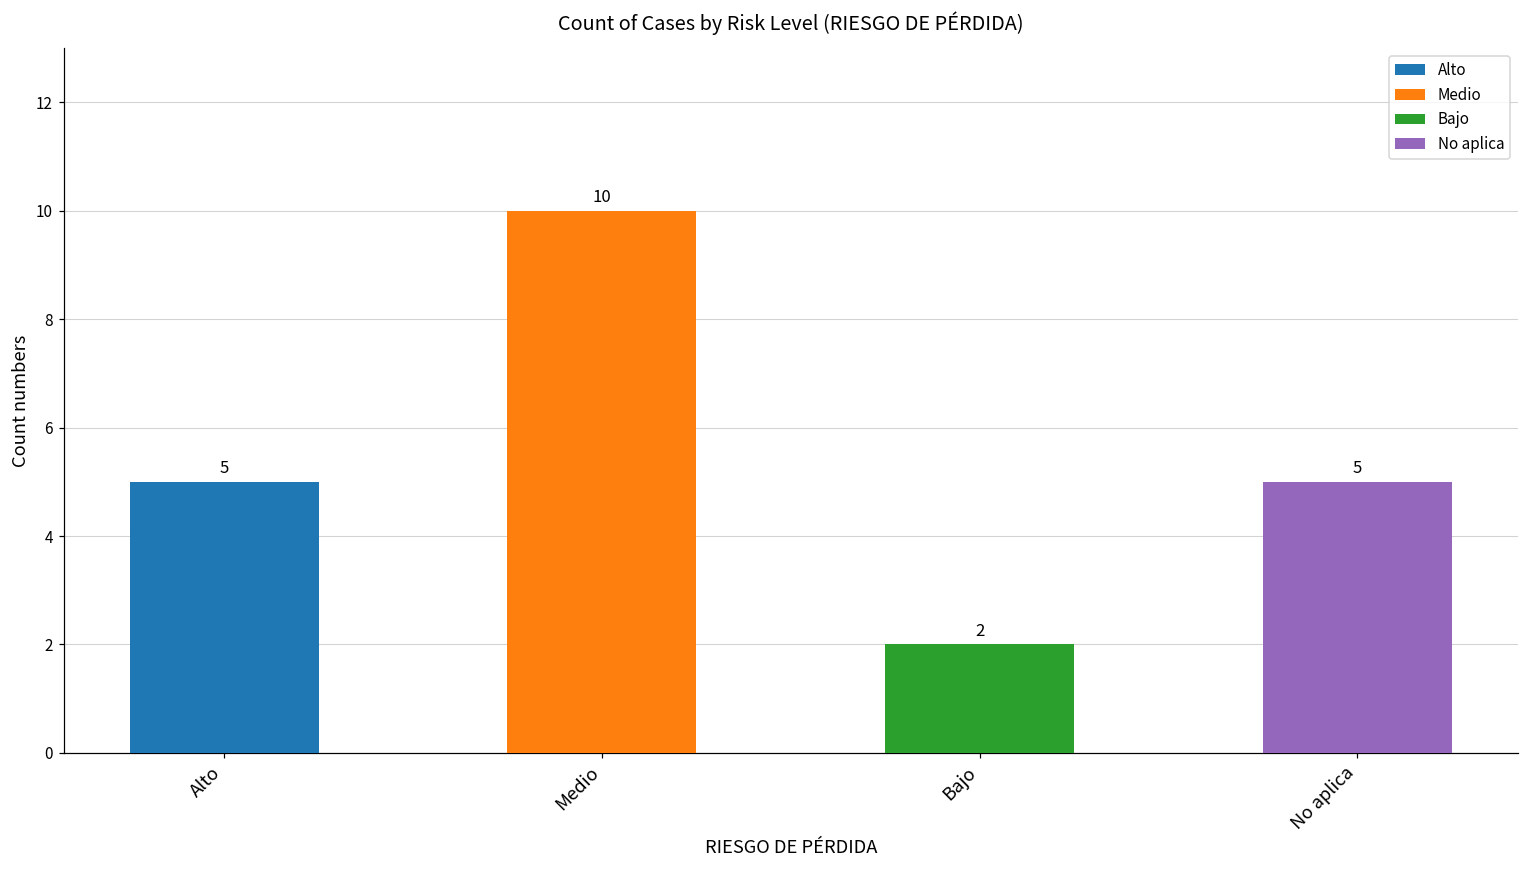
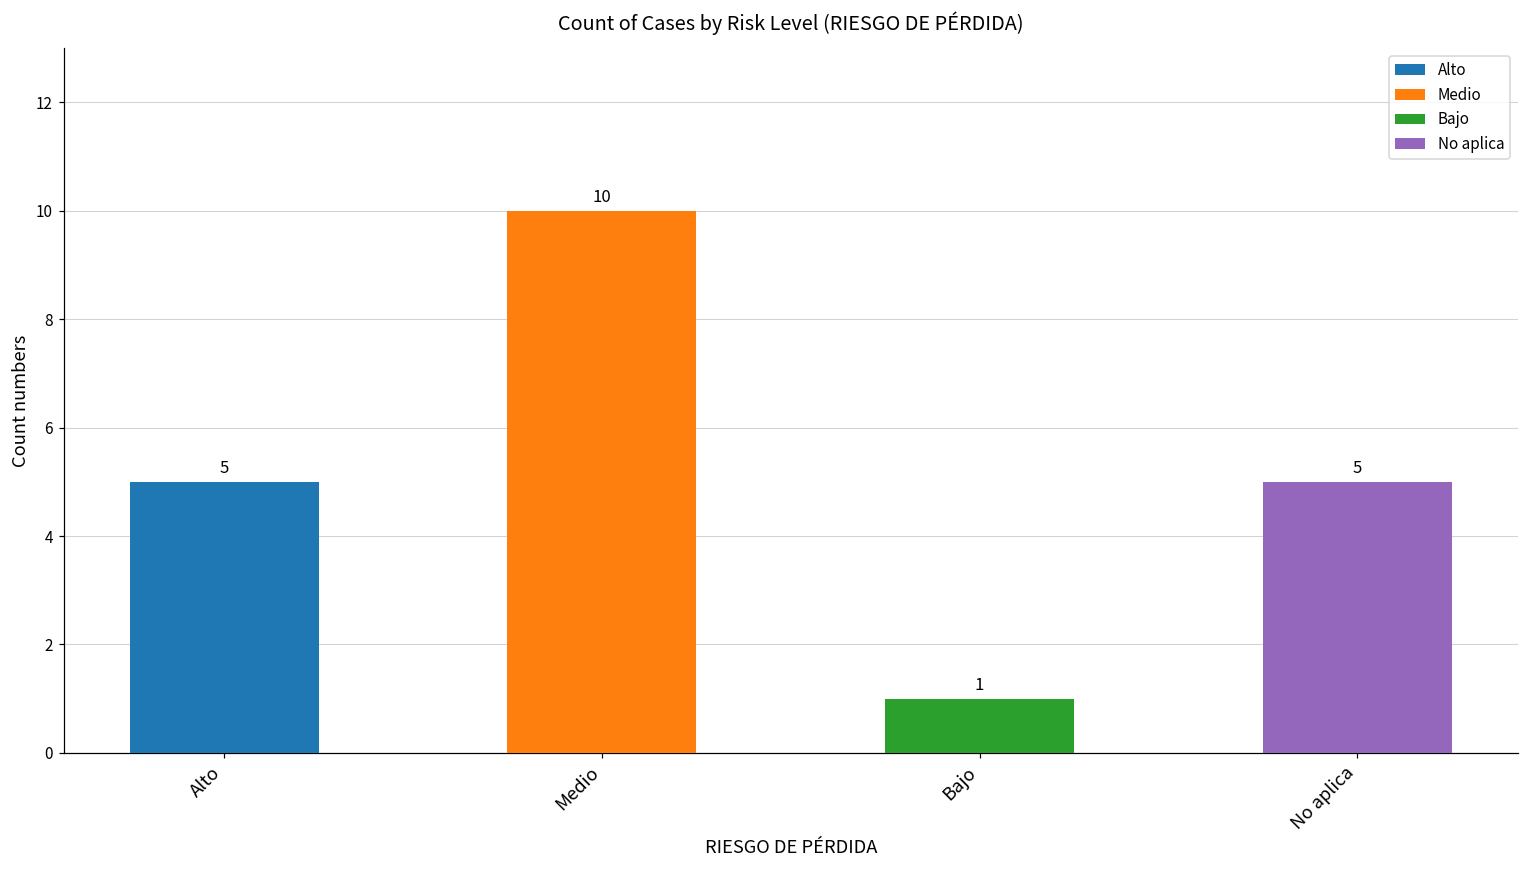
  {
    "Alto": 5,
    "Medio": 10,
-   "Bajo": 2,
+   "Bajo": 1,
    "No aplica": 5
  }
